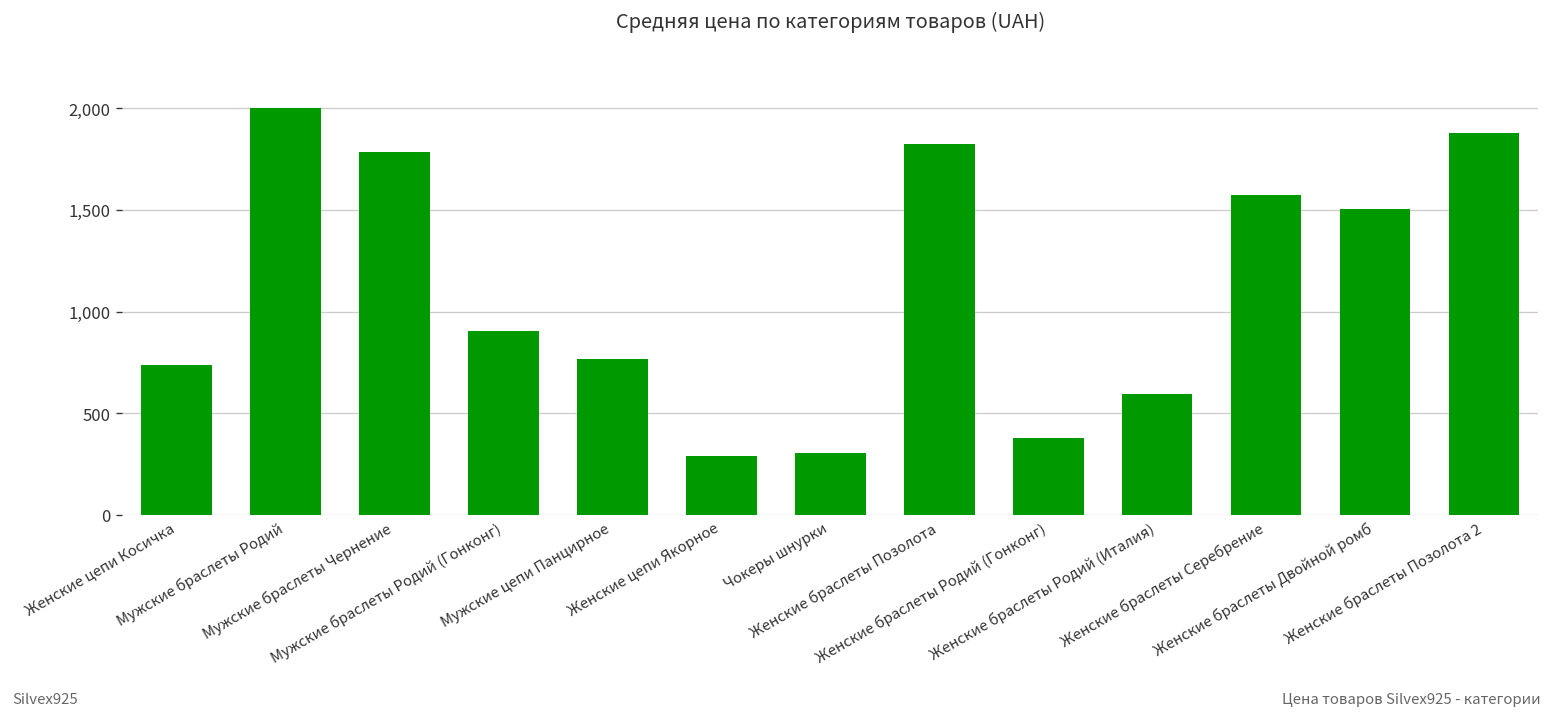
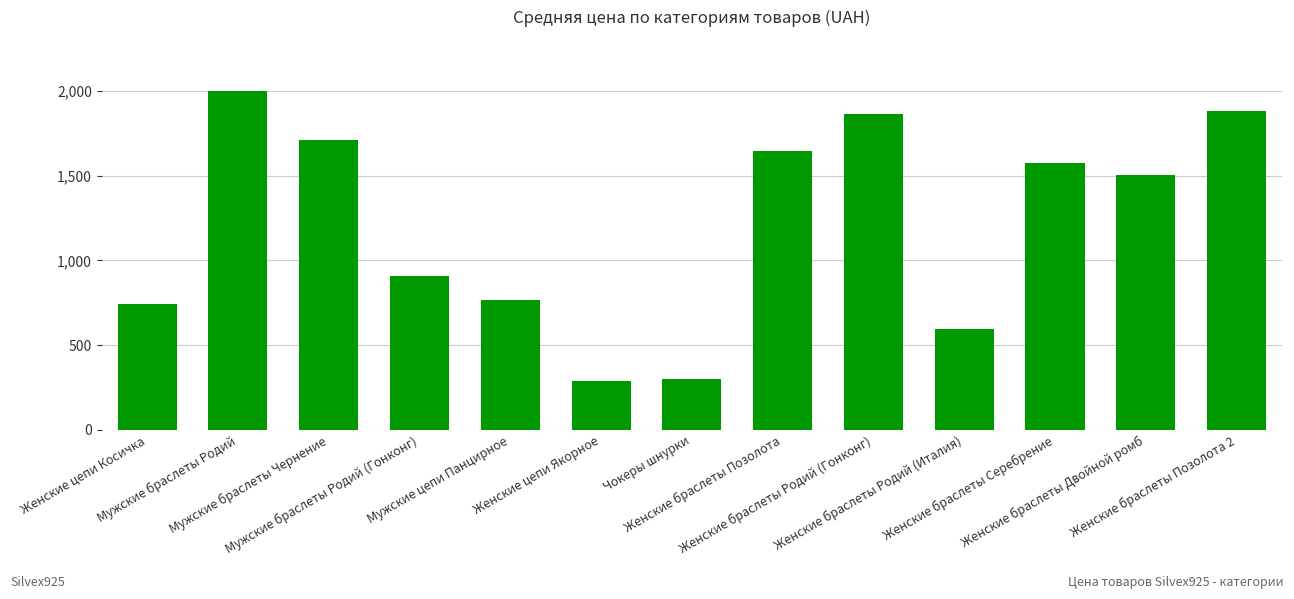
  {
    "Женские цепи Косичка": "740",
    "Мужские браслеты Родий": "2,000",
-   "Мужские браслеты Чернение": "1,790",
+   "Мужские браслеты Чернение": "1,710",
    "Мужские браслеты Родий (Гонконг)": "910",
    "Мужские цепи Панцирное": "770",
    "Женские цепи Якорнoе": "290",
    "Чокеры шнурки": "300",
-   "Женские браслеты Позолота": "1,820",
-   "Женские браслеты Родий (Гонконг)": "380",
+   "Женские браслеты Позолота": "1,650",
+   "Женские браслеты Родий (Гонконг)": "1,860",
    "Женские браслеты Родий (Италия)": "600",
    "Женские браслеты Серебрение": "1,570",
    "Женские браслеты Двойной ромб": "1,510",
    "Женские браслеты Позолота 2": "1,880"
  }
